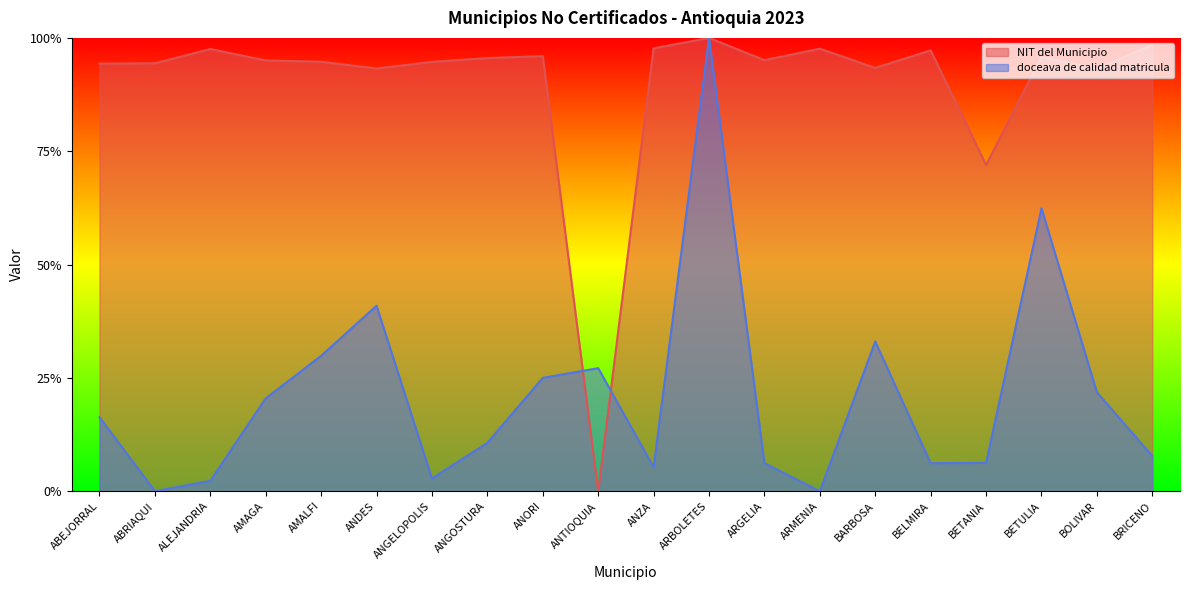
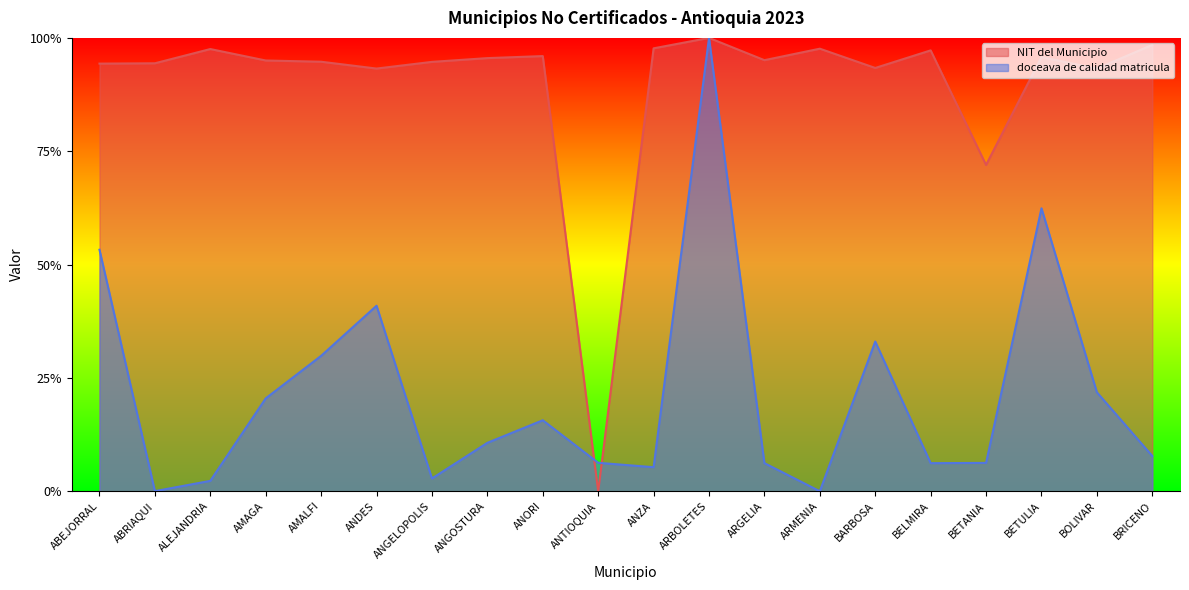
  {
    "NIT del Municipio": {
      "ABEJORRAL": "94%",
      "ABRIAQUI": "94%",
      "ALEJANDRIA": "98%",
      "AMAGA": "95%",
      "AMALFI": "95%",
      "ANDES": "93%",
      "ANGELOPOLIS": "95%",
      "ANGOSTURA": "96%",
      "ANORI": "96%",
      "ANTIOQUIA": "0%",
      "ANZA": "98%",
      "ARGELIA": "95%",
      "ARMENIA": "98%",
      "BARBOSA": "93%",
      "BELMIRA": "97%",
      "BETANIA": "72%"
    },
    "doceava de calidad matricula": {
-     "ABEJORRAL": "16%",
+     "ABEJORRAL": "53%",
      "ABRIAQUI": "0%",
      "ALEJANDRIA": "2%",
      "AMAGA": "20%",
      "AMALFI": "30%",
      "ANDES": "41%",
      "ANGELOPOLIS": "3%",
      "ANGOSTURA": "11%",
-     "ANORI": "25%",
-     "ANTIOQUIA": "27%",
+     "ANORI": "16%",
+     "ANTIOQUIA": "6%",
      "ANZA": "5%",
      "ARGELIA": "6%",
      "ARMENIA": "0%",
      "BARBOSA": "33%",
      "BELMIRA": "6%",
      "BETANIA": "6%",
      "BETULIA": "62%",
      "BOLIVAR": "22%",
      "BRICENO": "8%"
    }
  }
